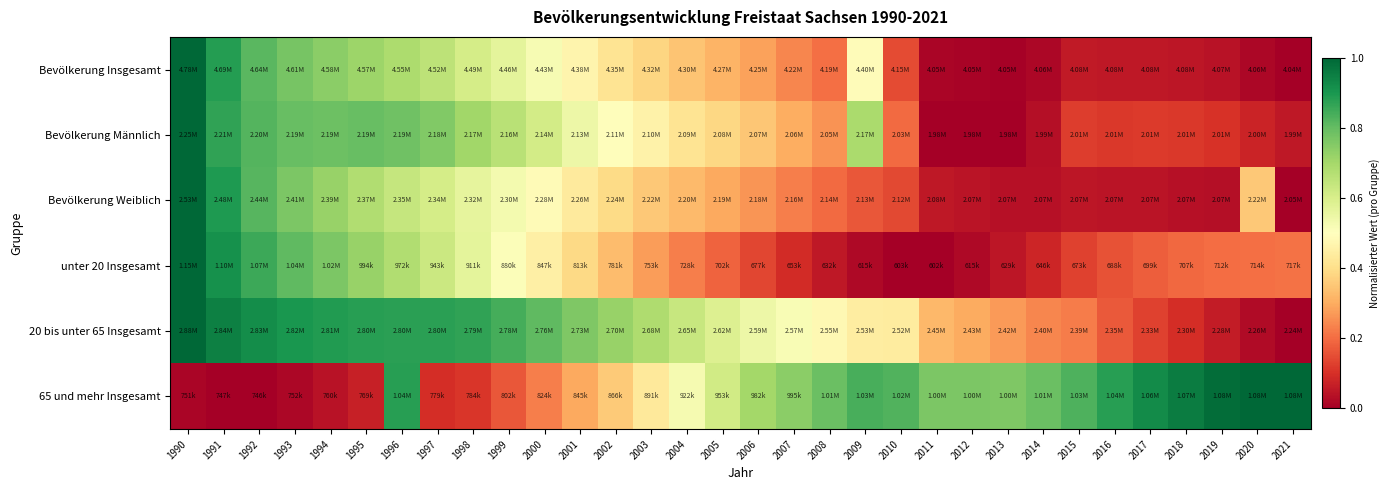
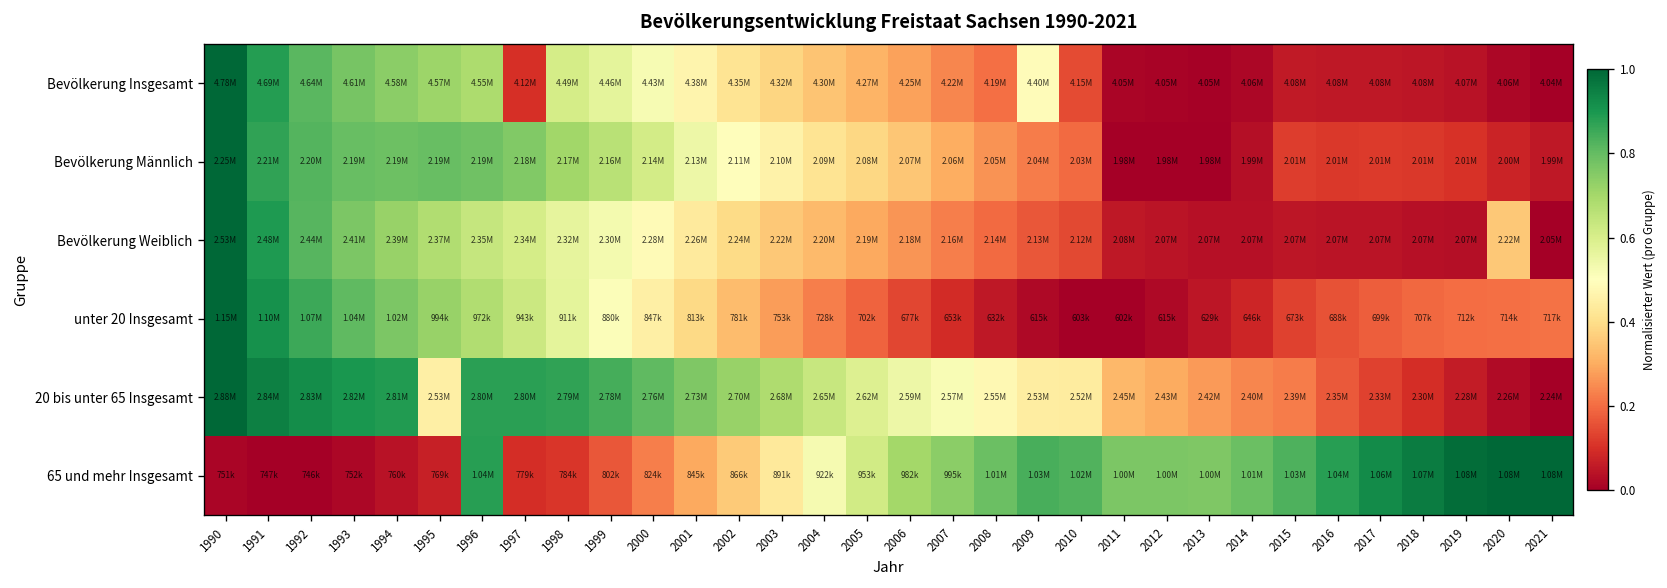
  {
    "Bevölkerung Insgesamt": {
      "1990": "4.78M",
      "1991": "4.69M",
      "1992": "4.64M",
      "1993": "4.61M",
      "1994": "4.58M",
      "1995": "4.57M",
      "1996": "4.55M",
-     "1997": "4.52M",
+     "1997": "4.12M",
      "1998": "4.49M",
      "1999": "4.46M",
      "2000": "4.43M",
      "2001": "4.38M",
      "2002": "4.35M",
      "2003": "4.32M",
      "2004": "4.30M",
      "2005": "4.27M",
      "2006": "4.25M",
      "2007": "4.22M",
      "2008": "4.19M",
      "2009": "4.40M",
      "2010": "4.15M",
      "2011": "4.05M",
      "2012": "4.05M",
      "2013": "4.05M",
      "2014": "4.06M",
      "2015": "4.08M",
      "2016": "4.08M",
      "2017": "4.08M",
      "2018": "4.08M",
      "2019": "4.07M",
      "2020": "4.06M",
      "2021": "4.04M"
    },
    "Bevölkerung Männlich": {
      "1990": "2.25M",
      "1991": "2.21M",
      "1992": "2.20M",
      "1993": "2.19M",
      "1994": "2.19M",
      "1995": "2.19M",
      "1996": "2.19M",
      "1997": "2.18M",
      "1998": "2.17M",
      "1999": "2.16M",
      "2000": "2.14M",
      "2001": "2.13M",
      "2002": "2.11M",
      "2003": "2.10M",
      "2004": "2.09M",
      "2005": "2.08M",
      "2006": "2.07M",
      "2007": "2.06M",
      "2008": "2.05M",
-     "2009": "2.17M",
+     "2009": "2.04M",
      "2010": "2.03M",
      "2011": "1.98M",
      "2012": "1.98M",
      "2013": "1.98M",
      "2014": "1.99M",
      "2015": "2.01M",
      "2016": "2.01M",
      "2017": "2.01M",
      "2018": "2.01M",
      "2019": "2.01M",
      "2020": "2.00M",
      "2021": "1.99M"
    },
    "Bevölkerung Weiblich": {
      "1990": "2.53M",
      "1991": "2.48M",
      "1992": "2.44M",
      "1993": "2.41M",
      "1994": "2.39M",
      "1995": "2.37M",
      "1996": "2.35M",
      "1997": "2.34M",
      "1998": "2.32M",
      "1999": "2.30M",
      "2000": "2.28M",
      "2001": "2.26M",
      "2002": "2.24M",
      "2003": "2.22M",
      "2004": "2.20M",
      "2005": "2.19M",
      "2006": "2.18M",
      "2007": "2.16M",
      "2008": "2.14M",
      "2009": "2.13M",
      "2010": "2.12M",
      "2011": "2.08M",
      "2012": "2.07M",
      "2013": "2.07M",
      "2014": "2.07M",
      "2015": "2.07M",
      "2016": "2.07M",
      "2017": "2.07M",
      "2018": "2.07M",
      "2019": "2.07M",
      "2020": "2.22M",
      "2021": "2.05M"
    },
    "unter 20 Insgesamt": {
      "1990": "1.15M",
      "1991": "1.10M",
      "1992": "1.07M",
      "1993": "1.04M",
      "1994": "1.02M",
      "1995": "994k",
      "1996": "972k",
      "1997": "943k",
      "1998": "911k",
      "1999": "880k",
      "2000": "847k",
      "2001": "813k",
      "2002": "781k",
      "2003": "753k",
      "2004": "728k",
      "2005": "702k",
      "2006": "677k",
      "2007": "653k",
      "2008": "632k",
      "2009": "615k",
      "2010": "603k",
      "2011": "602k",
      "2012": "615k",
      "2013": "629k",
      "2014": "646k",
      "2015": "673k",
      "2016": "688k",
      "2017": "699k",
      "2018": "707k",
      "2019": "712k",
      "2020": "714k",
      "2021": "717k"
    },
    "20 bis unter 65 Insgesamt": {
      "1990": "2.88M",
      "1991": "2.84M",
      "1992": "2.83M",
      "1993": "2.82M",
      "1994": "2.81M",
-     "1995": "2.80M",
+     "1995": "2.53M",
      "1996": "2.80M",
      "1997": "2.80M",
      "1998": "2.79M",
      "1999": "2.78M",
      "2000": "2.76M",
      "2001": "2.73M",
      "2002": "2.70M",
      "2003": "2.68M",
      "2004": "2.65M",
      "2005": "2.62M",
      "2006": "2.59M",
      "2007": "2.57M",
      "2008": "2.55M",
      "2009": "2.53M",
      "2010": "2.52M",
      "2011": "2.45M",
      "2012": "2.43M",
      "2013": "2.42M",
      "2014": "2.40M",
      "2015": "2.39M",
      "2016": "2.35M",
      "2017": "2.33M",
      "2018": "2.30M",
      "2019": "2.28M",
      "2020": "2.26M",
      "2021": "2.24M"
    },
    "65 und mehr Insgesamt": {
      "1990": "751k",
      "1991": "747k",
      "1992": "746k",
      "1993": "752k",
      "1994": "760k",
      "1995": "769k",
      "1996": "1.04M",
      "1997": "779k",
      "1998": "784k",
      "1999": "802k",
      "2000": "824k",
      "2001": "845k",
      "2002": "866k",
      "2003": "891k",
      "2004": "922k",
      "2005": "953k",
      "2006": "982k",
      "2007": "995k",
      "2008": "1.01M",
      "2009": "1.03M",
      "2010": "1.02M",
      "2011": "1.00M",
      "2012": "1.00M",
      "2013": "1.00M",
      "2014": "1.01M",
      "2015": "1.03M",
      "2016": "1.04M",
      "2017": "1.06M",
      "2018": "1.07M",
      "2019": "1.08M",
      "2020": "1.08M",
      "2021": "1.08M"
    }
  }
